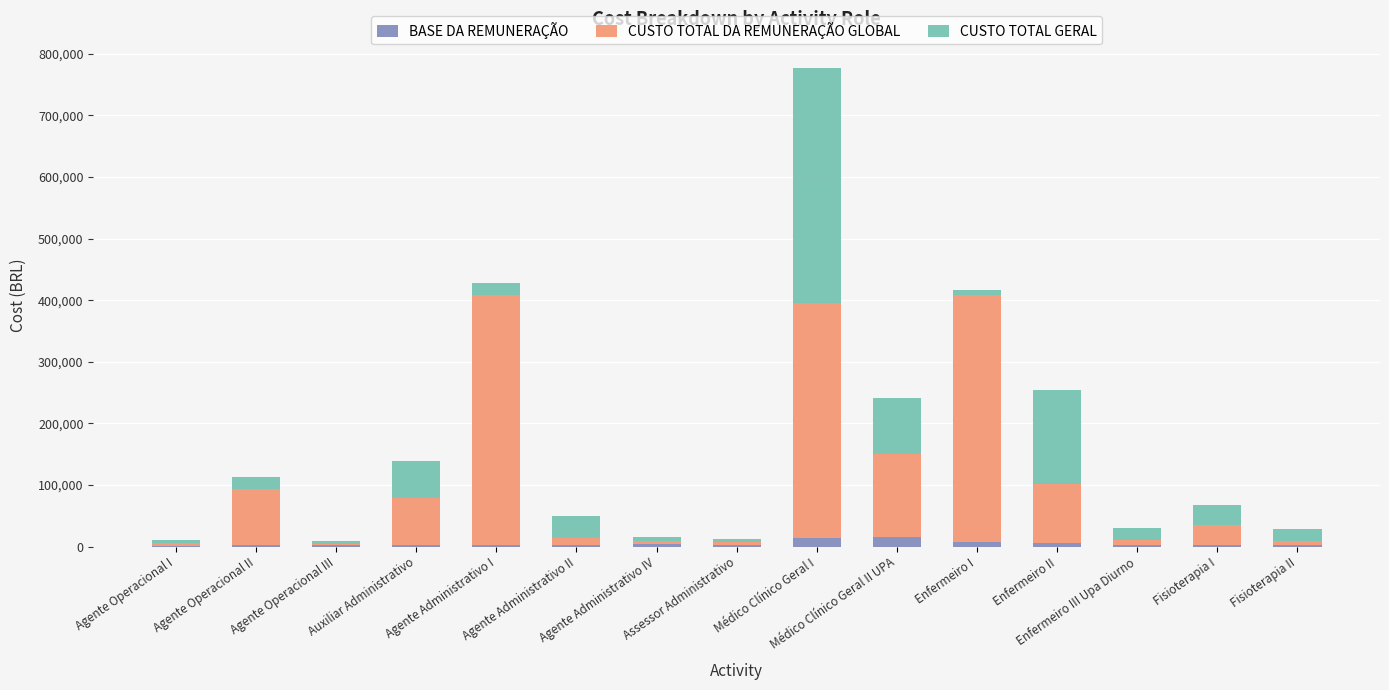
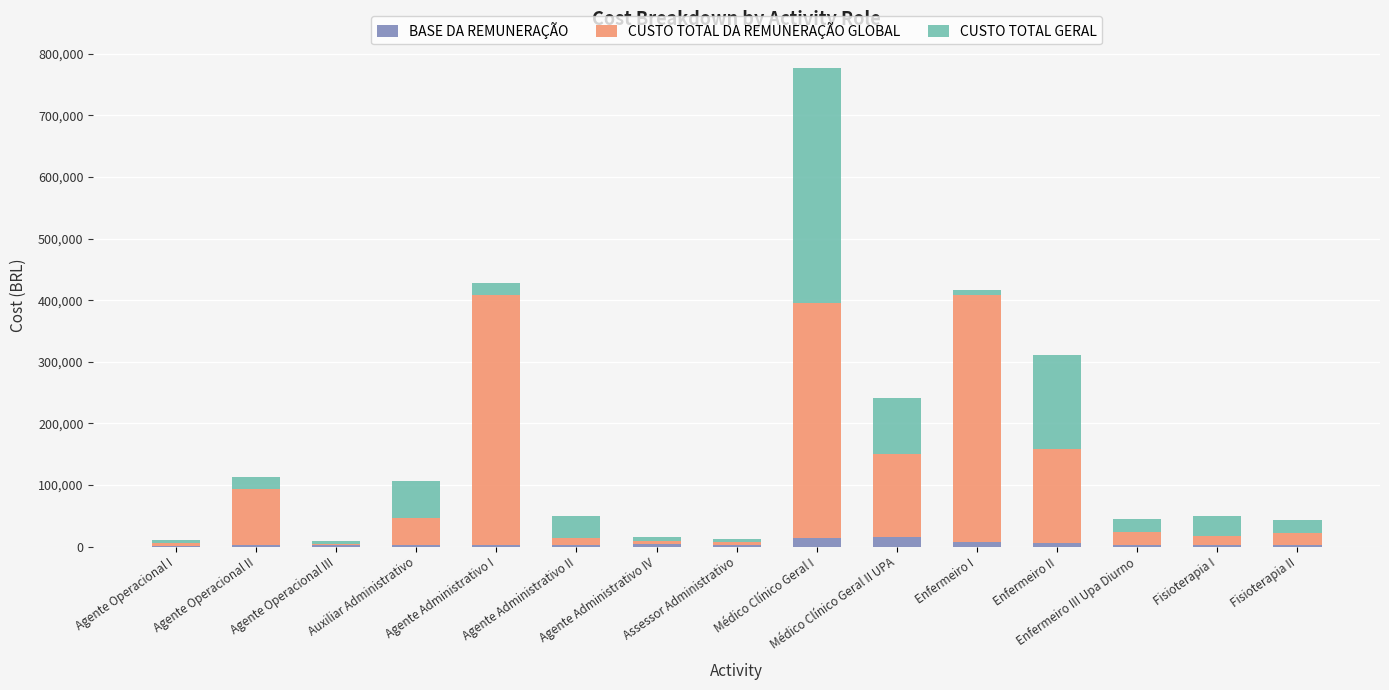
  {
    "CUSTO TOTAL DA REMUNERAÇÃO GLOBAL": {
      "Agente Operacional II": "90,000",
-     "Auxiliar Administrativo": "80,000",
+     "Auxiliar Administrativo": "40,000",
      "Agente Administrativo I": "410,000",
      "Agente Administrativo II": "10,000",
      "Agente Administrativo IV": "0",
      "Médico Clínico Geral I": "380,000",
      "Médico Clínico Geral II UPA": "140,000",
      "Enfermeiro I": "400,000",
-     "Enfermeiro II": "100,000",
-     "Enfermeiro III Upa Diurno": "10,000",
-     "Fisioterapia I": "30,000",
-     "Fisioterapia II": "10,000"
+     "Enfermeiro II": "150,000",
+     "Enfermeiro III Upa Diurno": "20,000",
+     "Fisioterapia I": "10,000",
+     "Fisioterapia II": "20,000"
    }
  }
